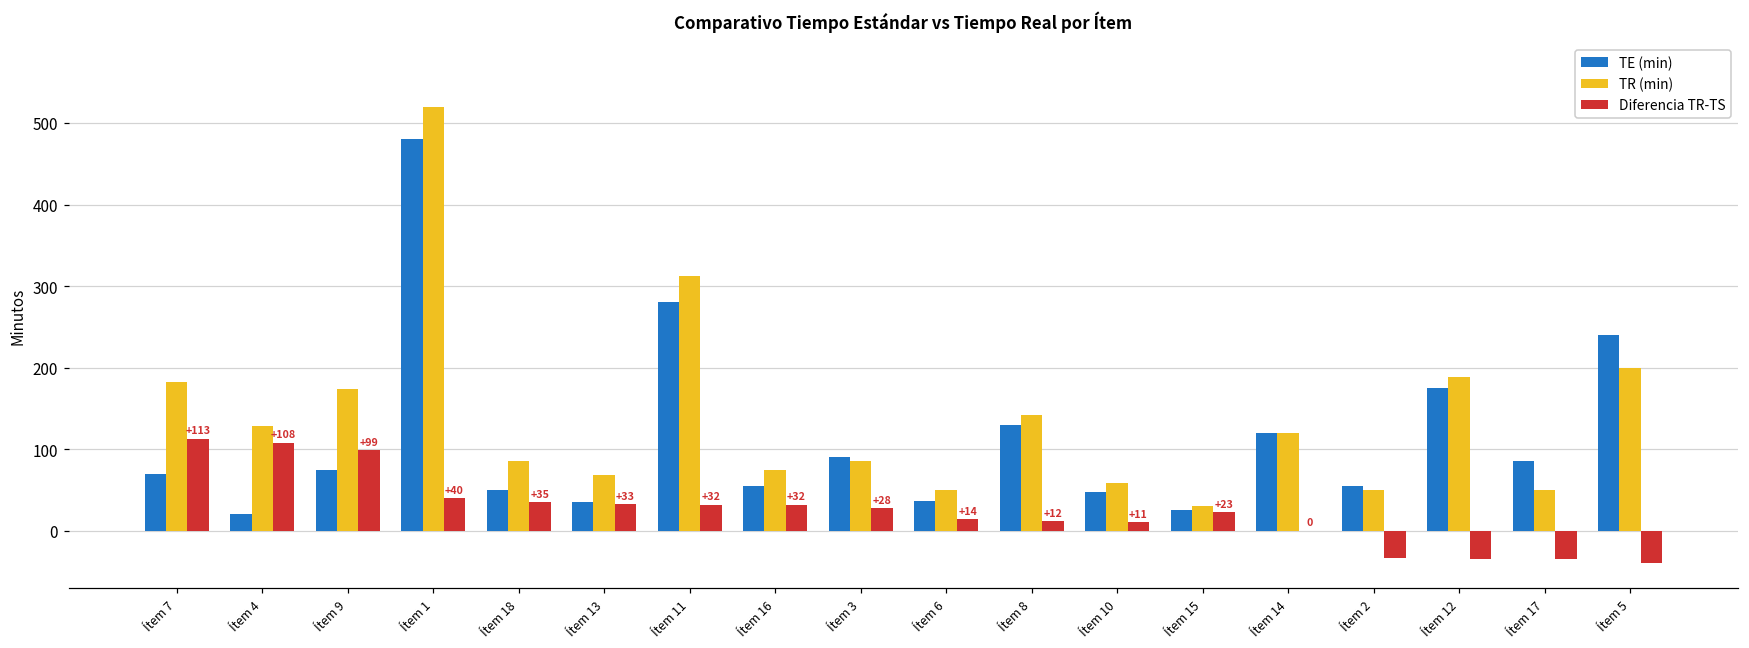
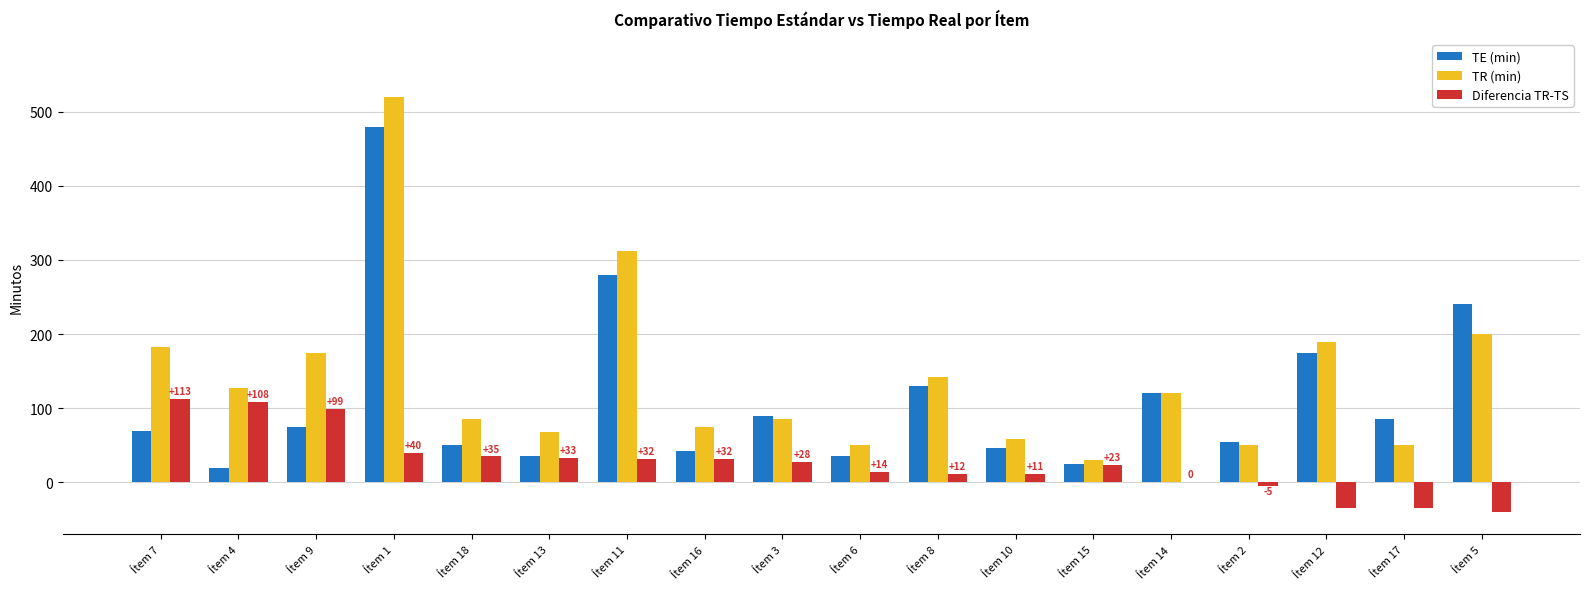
  {
    "TE (min)": {
      "Ítem 7": 70,
      "Ítem 4": 20,
      "Ítem 9": 80,
      "Ítem 1": 480,
      "Ítem 18": 50,
      "Ítem 11": 280,
-     "Ítem 16": 60,
+     "Ítem 16": 40,
      "Ítem 3": 90,
      "Ítem 6": 40,
      "Ítem 8": 130,
      "Ítem 10": 50,
      "Ítem 15": 30,
      "Ítem 14": 120,
      "Ítem 2": 60,
      "Ítem 12": 180,
      "Ítem 17": 90,
      "Ítem 5": 240
    },
    "TR (min)": {
      "Ítem 7": 180,
      "Ítem 4": 130,
      "Ítem 9": 170,
      "Ítem 1": 520,
      "Ítem 18": 90,
      "Ítem 13": 70,
      "Ítem 11": 310,
      "Ítem 16": 80,
      "Ítem 3": 90,
      "Ítem 6": 50,
      "Ítem 8": 140,
      "Ítem 10": 60,
      "Ítem 15": 30,
      "Ítem 14": 120,
      "Ítem 2": 50,
      "Ítem 12": 190,
      "Ítem 17": 50,
      "Ítem 5": 200
    },
    "Diferencia TR-TS": {
-     "Ítem 2": -30,
+     "Ítem 2": -10,
      "Ítem 12": -40,
      "Ítem 17": -40,
      "Ítem 5": -40
    }
  }
